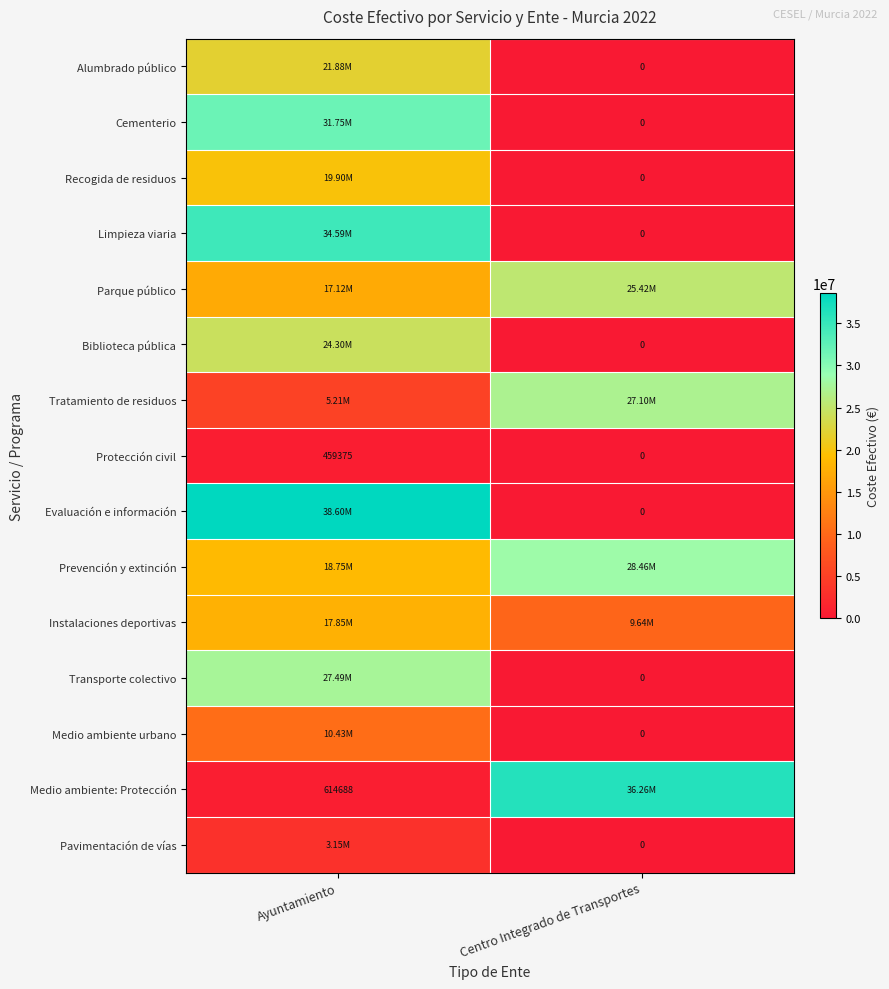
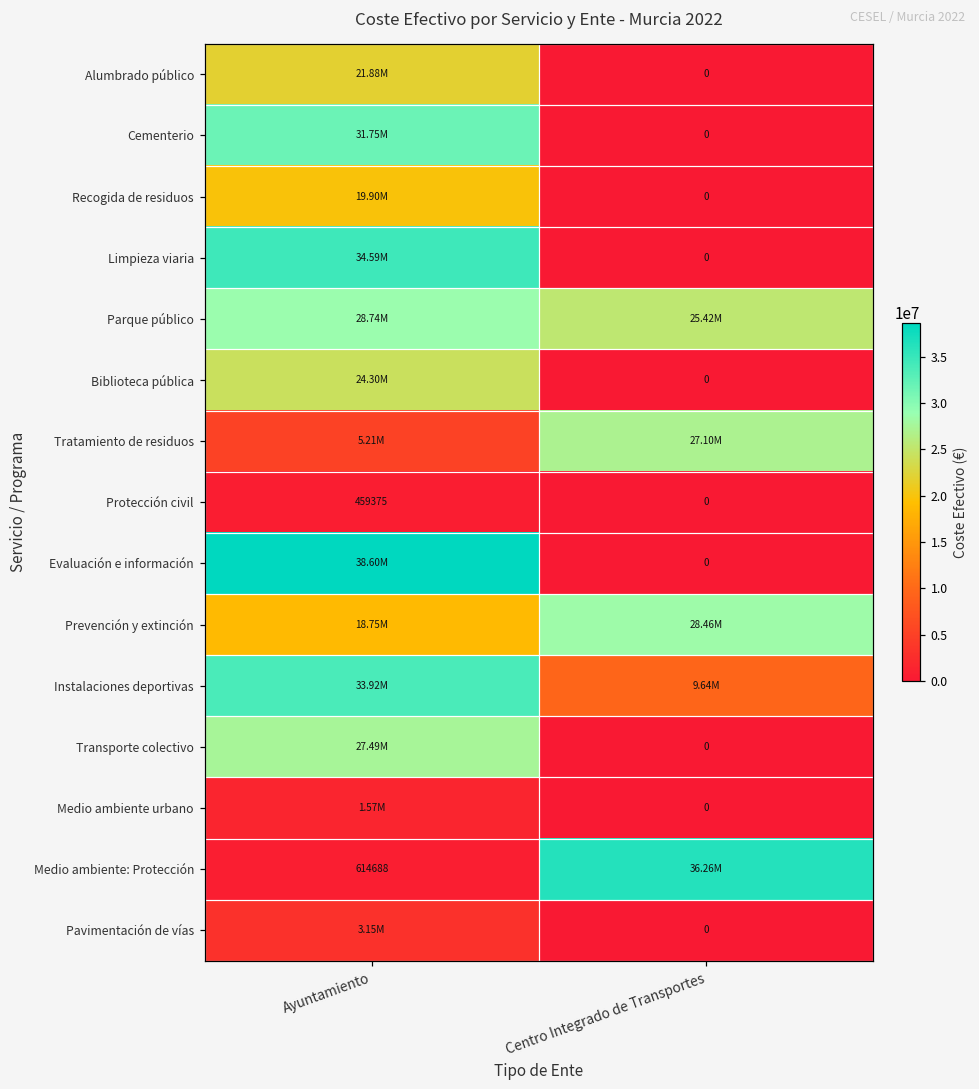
  {
    "Alumbrado público": {
      "Ayuntamiento": "21.88M",
      "Centro Integrado de Transportes": "0"
    },
    "Cementerio": {
      "Ayuntamiento": "31.75M",
      "Centro Integrado de Transportes": "0"
    },
    "Recogida de residuos": {
      "Ayuntamiento": "19.90M",
      "Centro Integrado de Transportes": "0"
    },
    "Limpieza viaria": {
      "Ayuntamiento": "34.59M",
      "Centro Integrado de Transportes": "0"
    },
    "Parque público": {
-     "Ayuntamiento": "17.12M",
+     "Ayuntamiento": "28.74M",
      "Centro Integrado de Transportes": "25.42M"
    },
    "Biblioteca pública": {
      "Ayuntamiento": "24.30M",
      "Centro Integrado de Transportes": "0"
    },
    "Tratamiento de residuos": {
      "Ayuntamiento": "5.21M",
      "Centro Integrado de Transportes": "27.10M"
    },
    "Protección civil": {
      "Ayuntamiento": "459375",
      "Centro Integrado de Transportes": "0"
    },
    "Evaluación e información": {
      "Ayuntamiento": "38.60M",
      "Centro Integrado de Transportes": "0"
    },
    "Prevención y extinción": {
      "Ayuntamiento": "18.75M",
      "Centro Integrado de Transportes": "28.46M"
    },
    "Instalaciones deportivas": {
-     "Ayuntamiento": "17.85M",
+     "Ayuntamiento": "33.92M",
      "Centro Integrado de Transportes": "9.64M"
    },
    "Transporte colectivo": {
      "Ayuntamiento": "27.49M",
      "Centro Integrado de Transportes": "0"
    },
    "Medio ambiente urbano": {
-     "Ayuntamiento": "10.43M",
+     "Ayuntamiento": "1.57M",
      "Centro Integrado de Transportes": "0"
    },
    "Medio ambiente: Protección": {
      "Ayuntamiento": "614688",
      "Centro Integrado de Transportes": "36.26M"
    },
    "Pavimentación de vías": {
      "Ayuntamiento": "3.15M",
      "Centro Integrado de Transportes": "0"
    }
  }
